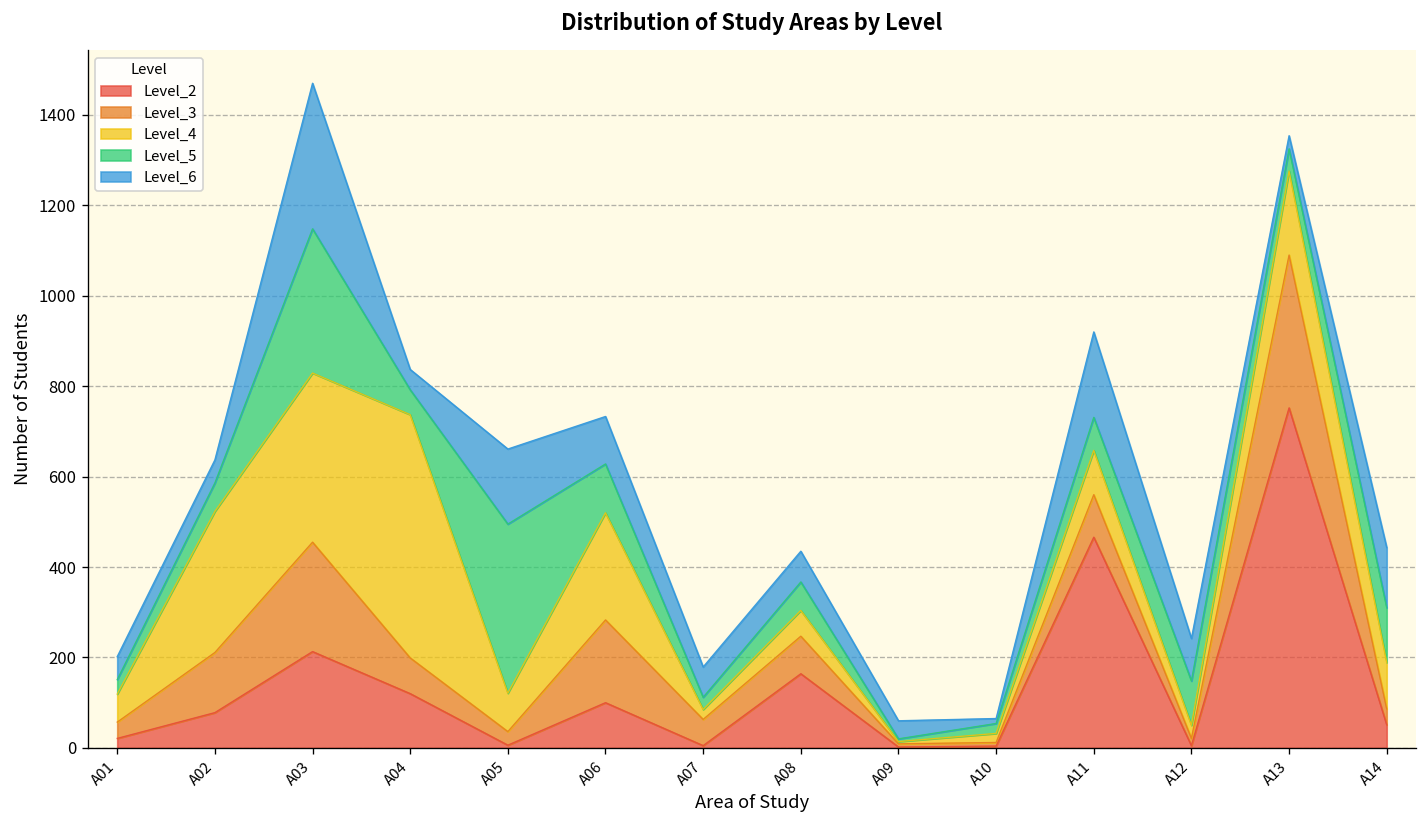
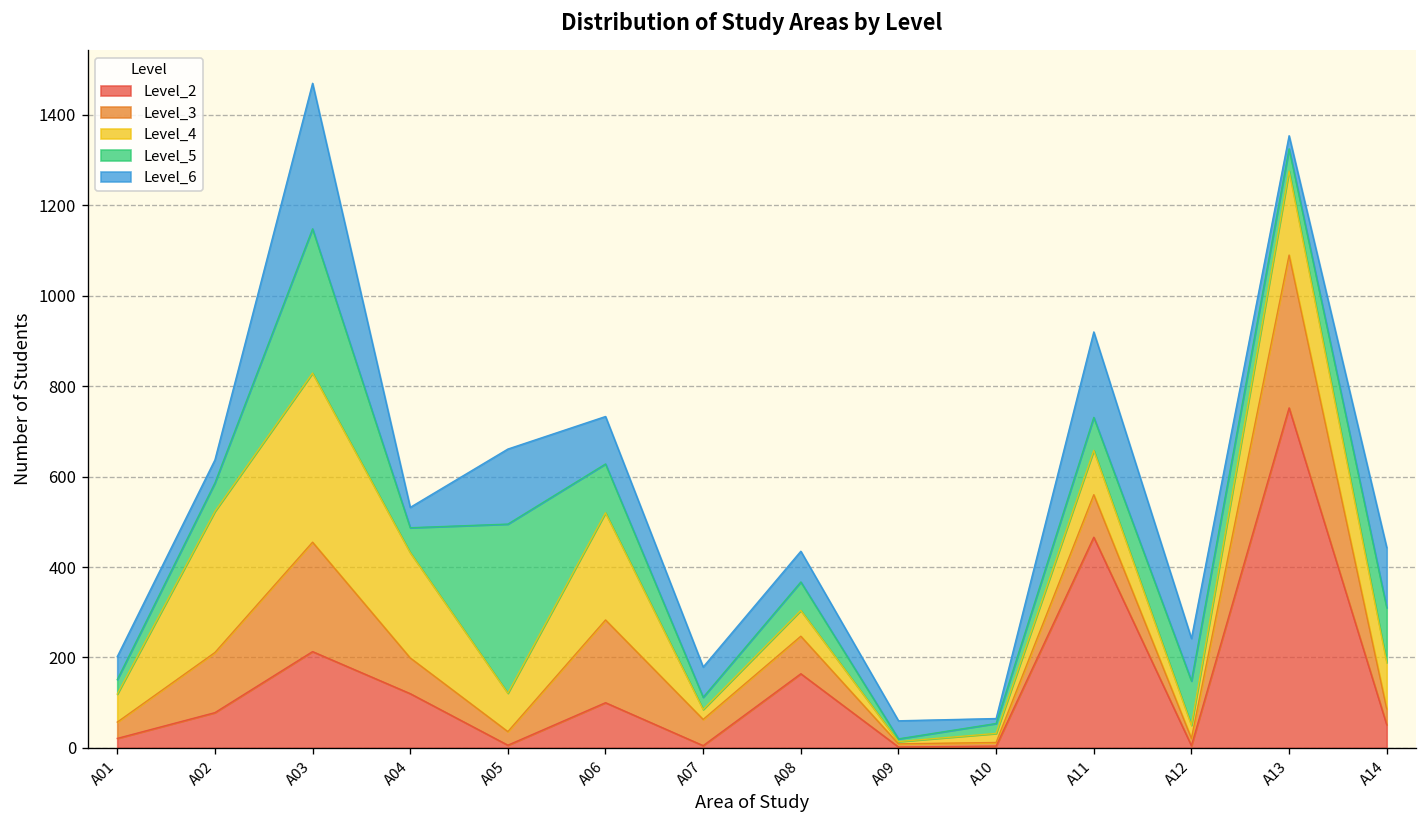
  {
    "Level_4": {
      "A01": 60,
      "A02": 310,
      "A03": 370,
-     "A04": 540,
+     "A04": 230,
      "A05": 90,
      "A06": 240,
      "A07": 20,
      "A08": 60,
      "A10": 20,
      "A11": 100,
      "A12": 30,
      "A13": 190,
      "A14": 100
    },
    "Level_5": {
      "A01": 30,
      "A02": 60,
      "A03": 320,
      "A04": 60,
      "A05": 370,
      "A06": 110,
      "A07": 30,
      "A08": 60,
      "A10": 20,
      "A11": 70,
      "A12": 100,
      "A13": 50,
      "A14": 120
    },
    "Level_6": {
      "A01": 50,
      "A02": 50,
      "A03": 320,
      "A04": 50,
      "A05": 170,
      "A06": 110,
      "A07": 70,
      "A08": 70,
      "A09": 40,
      "A10": 10,
      "A11": 190,
      "A12": 90,
      "A13": 30,
      "A14": 130
    }
  }
